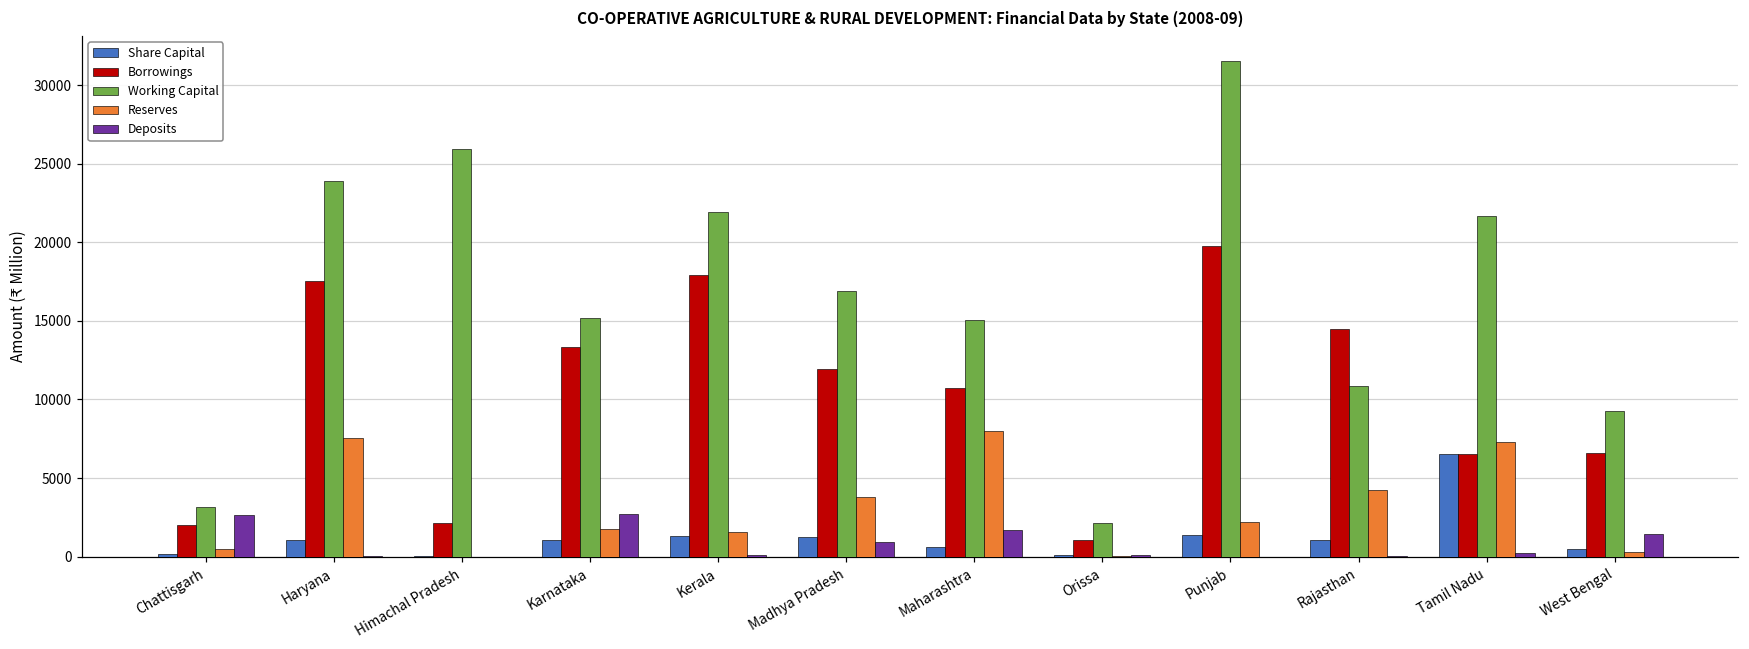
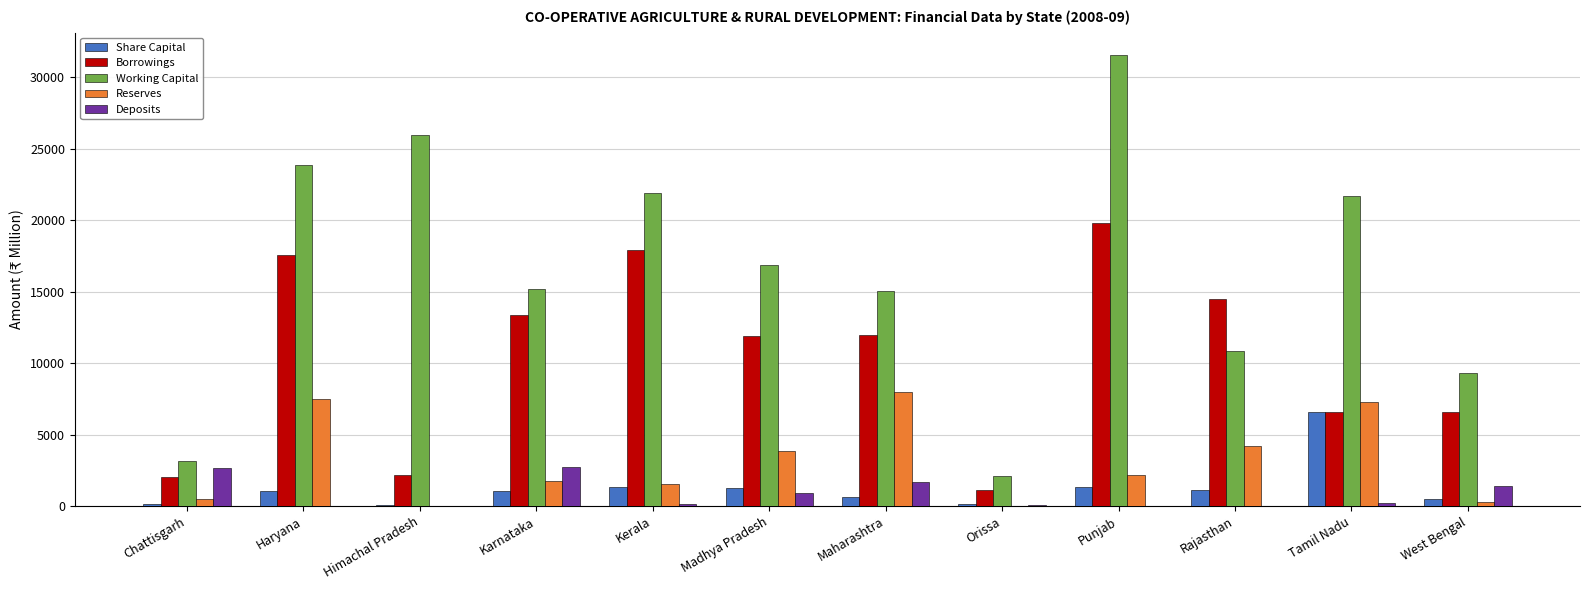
  {
    "Share Capital": {
      "Haryana": 1100,
      "Karnataka": 1100,
      "Kerala": 1300,
      "Madhya Pradesh": 1200,
      "Maharashtra": 600,
      "Punjab": 1400,
      "Rajasthan": 1100,
      "Tamil Nadu": 6600,
      "West Bengal": 500
    },
    "Borrowings": {
      "Chattisgarh": 2000,
      "Haryana": 17600,
      "Himachal Pradesh": 2100,
      "Karnataka": 13400,
      "Kerala": 17900,
      "Madhya Pradesh": 11900,
-     "Maharashtra": 10800,
+     "Maharashtra": 12000,
      "Orissa": 1100,
      "Punjab": 19800,
      "Rajasthan": 14500,
      "Tamil Nadu": 6500,
      "West Bengal": 6600
    },
    "Working Capital": {
      "Chattisgarh": 3200,
      "Haryana": 23900,
      "Himachal Pradesh": 25900,
      "Karnataka": 15200,
      "Kerala": 21900,
      "Madhya Pradesh": 16900,
      "Maharashtra": 15100,
      "Orissa": 2100,
      "Punjab": 31500,
      "Rajasthan": 10900,
      "Tamil Nadu": 21700,
      "West Bengal": 9300
    },
    "Reserves": {
      "Chattisgarh": 500,
      "Haryana": 7500,
      "Karnataka": 1700,
      "Kerala": 1500,
      "Madhya Pradesh": 3800,
      "Maharashtra": 8000,
      "Punjab": 2200,
      "Rajasthan": 4200,
      "Tamil Nadu": 7300,
      "West Bengal": 300
    },
    "Deposits": {
      "Chattisgarh": 2700,
      "Himachal Pradesh": 0,
      "Karnataka": 2700,
      "Madhya Pradesh": 900,
      "Maharashtra": 1700,
      "Punjab": 0,
      "Tamil Nadu": 200,
      "West Bengal": 1400
    }
  }
